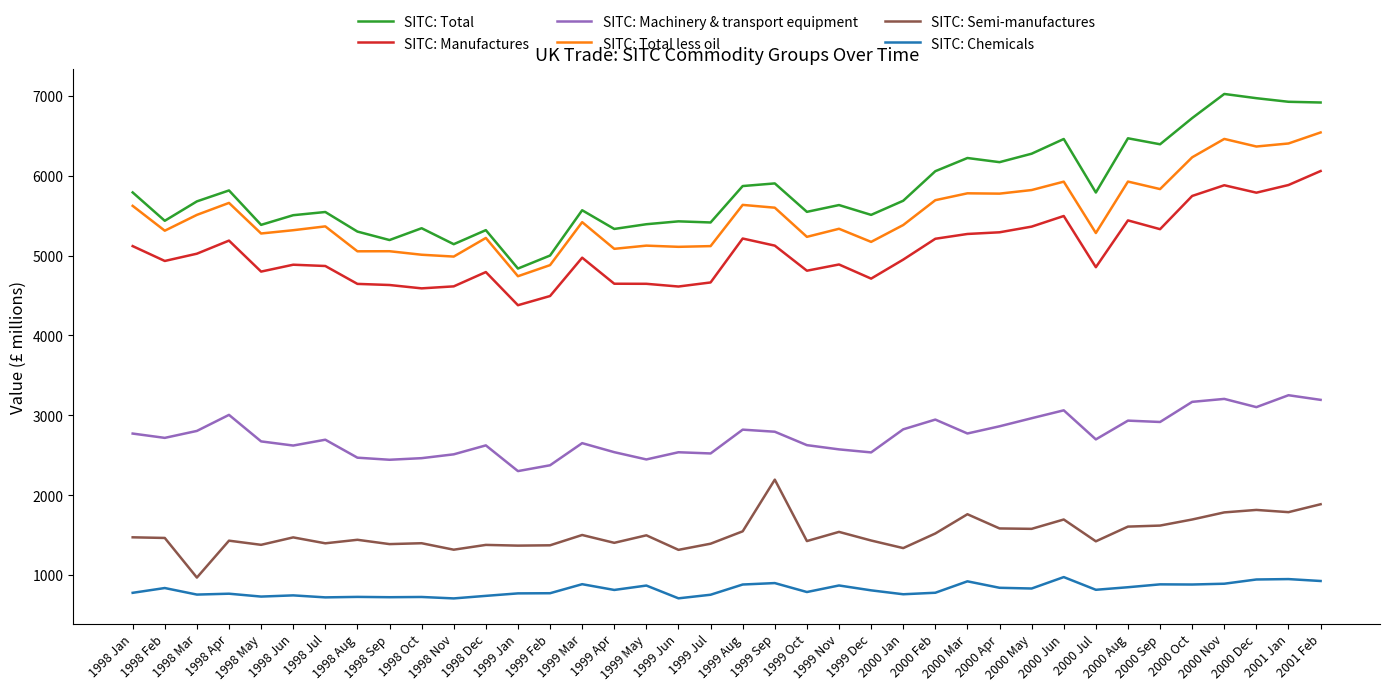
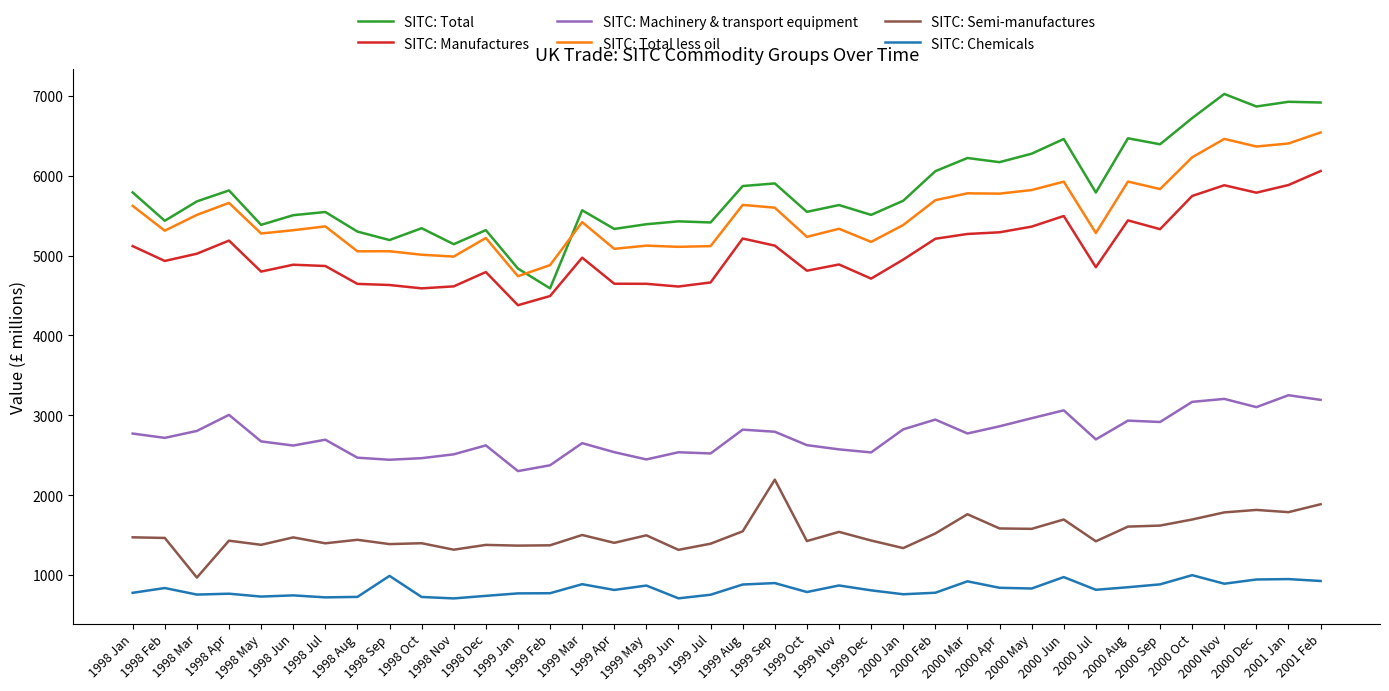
  {
    "SITC: Total": {
      "1998 Jan": 5800,
      "1998 Feb": 5400,
      "1998 Mar": 5700,
      "1998 Apr": 5800,
      "1998 May": 5400,
      "1998 Jun": 5500,
      "1998 Jul": 5500,
      "1998 Aug": 5300,
      "1998 Sep": 5200,
      "1998 Oct": 5300,
      "1998 Nov": 5100,
      "1998 Dec": 5300,
      "1999 Jan": 4800,
-     "1999 Feb": 5000,
+     "1999 Feb": 4600,
      "1999 Mar": 5600,
      "1999 Apr": 5300,
      "1999 May": 5400,
      "1999 Jun": 5400,
      "1999 Jul": 5400,
      "1999 Aug": 5900,
      "1999 Sep": 5900,
      "1999 Oct": 5500,
      "1999 Nov": 5600,
      "1999 Dec": 5500,
      "2000 Jan": 5700,
      "2000 Feb": 6100,
      "2000 Mar": 6200,
      "2000 Apr": 6200,
      "2000 May": 6300,
      "2000 Jun": 6500,
      "2000 Jul": 5800,
      "2000 Aug": 6500,
      "2000 Sep": 6400,
      "2000 Oct": 6700,
      "2000 Nov": 7000,
-     "2000 Dec": 7000,
+     "2000 Dec": 6900,
      "2001 Jan": 6900,
      "2001 Feb": 6900
    },
    "SITC: Chemicals": {
      "1998 Jan": 800,
      "1998 Feb": 800,
      "1998 Mar": 800,
      "1998 Apr": 800,
      "1998 May": 700,
      "1998 Jun": 700,
      "1998 Jul": 700,
      "1998 Aug": 700,
-     "1998 Sep": 700,
+     "1998 Sep": 1000,
      "1998 Oct": 700,
      "1998 Nov": 700,
      "1998 Dec": 700,
      "1999 Jan": 800,
      "1999 Feb": 800,
      "1999 Mar": 900,
      "1999 Apr": 800,
      "1999 May": 900,
      "1999 Jun": 700,
      "1999 Jul": 800,
      "1999 Aug": 900,
      "1999 Sep": 900,
      "1999 Oct": 800,
      "1999 Nov": 900,
      "1999 Dec": 800,
      "2000 Jan": 800,
      "2000 Feb": 800,
      "2000 Mar": 900,
      "2000 Apr": 800,
      "2000 May": 800,
      "2000 Jun": 1000,
      "2000 Jul": 800,
      "2000 Aug": 800,
      "2000 Sep": 900,
-     "2000 Oct": 900,
+     "2000 Oct": 1000,
      "2000 Nov": 900,
      "2000 Dec": 900,
      "2001 Jan": 900,
      "2001 Feb": 900
    }
  }
